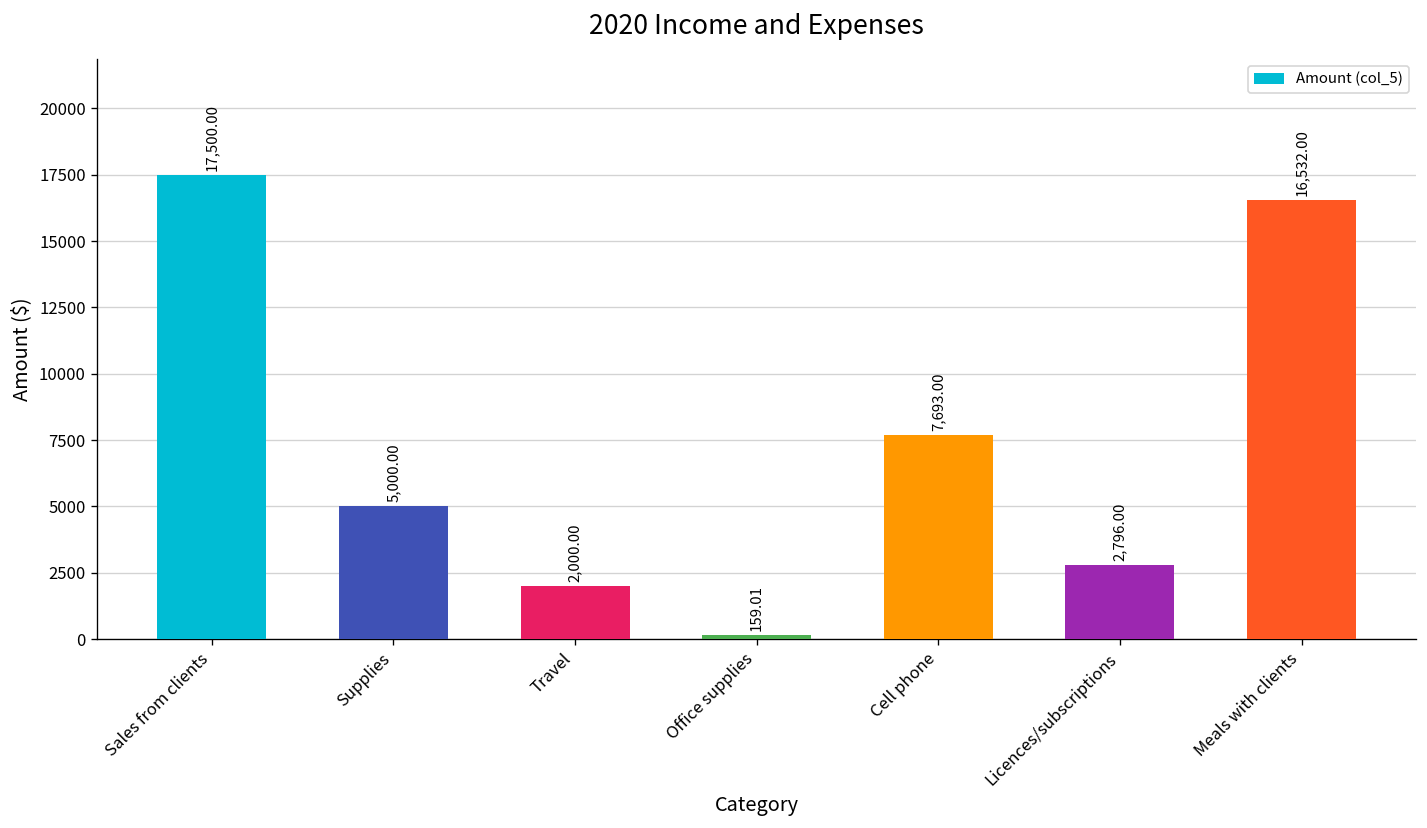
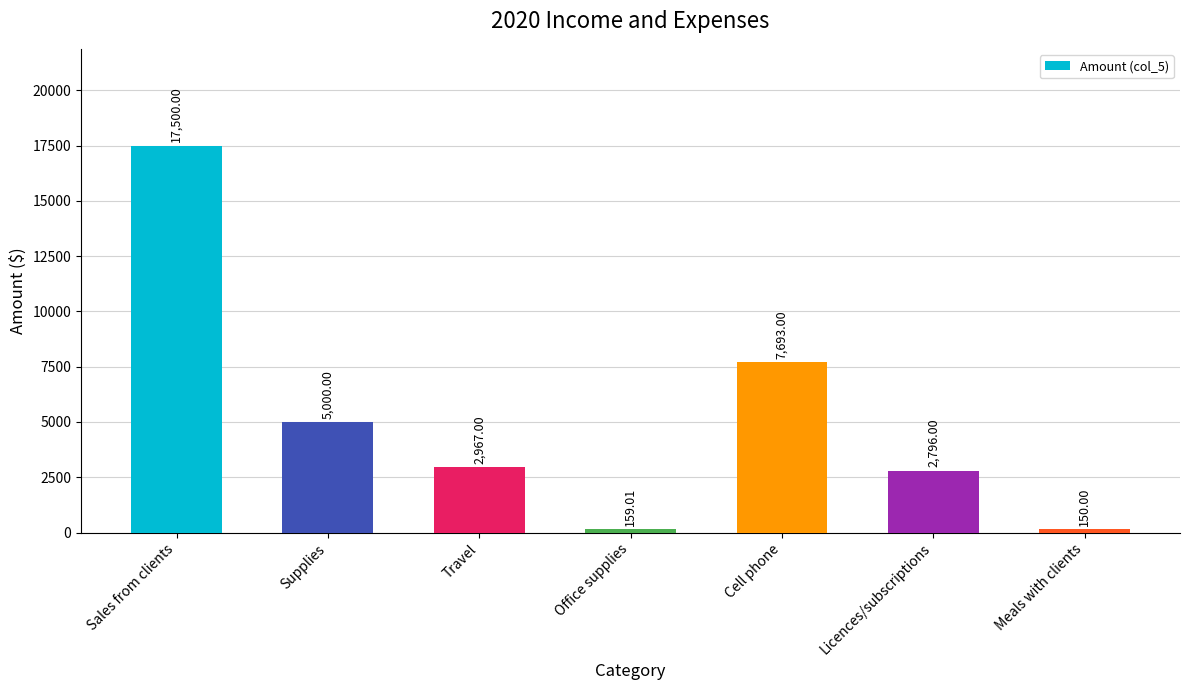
  {
    "Sales from clients": "17,500.00",
    "Supplies": "5,000.00",
-   "Travel": "2,000.00",
+   "Travel": "2,967.00",
    "Office supplies": "159.01",
    "Cell phone": "7,693.00",
    "Licences/subscriptions": "2,796.00",
-   "Meals with clients": "16,532.00"
+   "Meals with clients": "150.00"
  }
